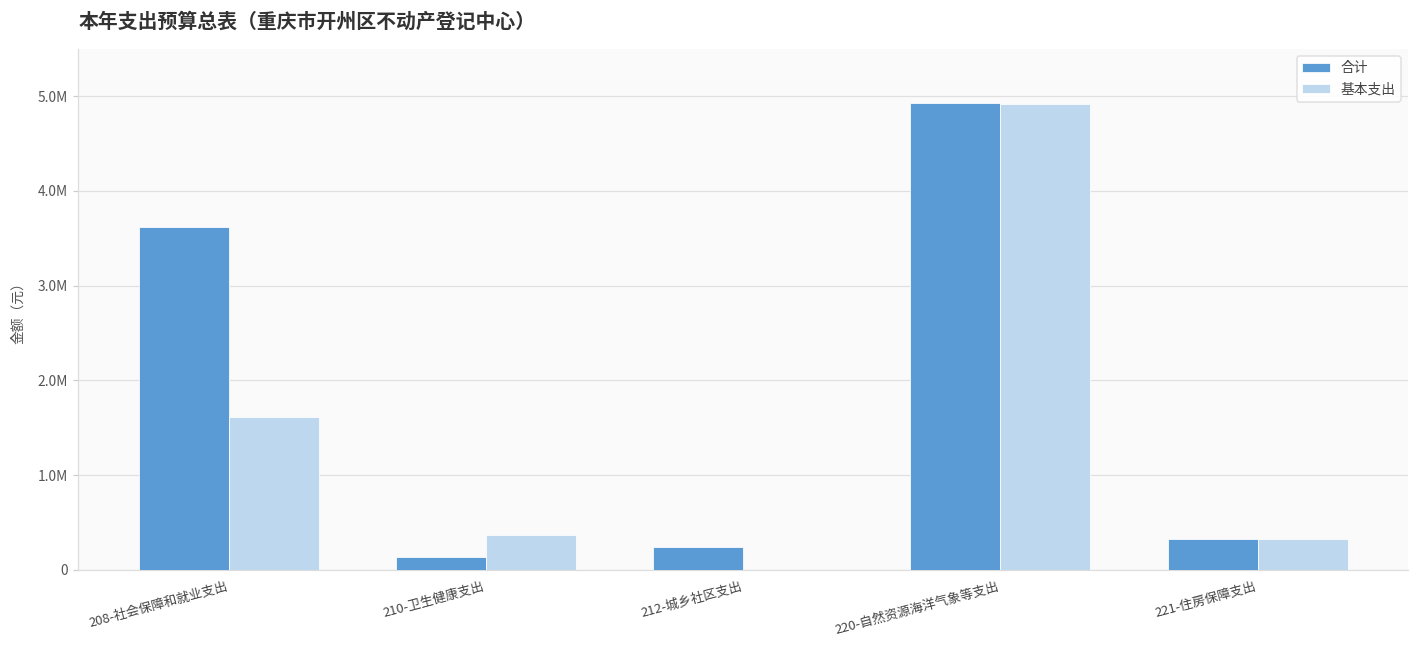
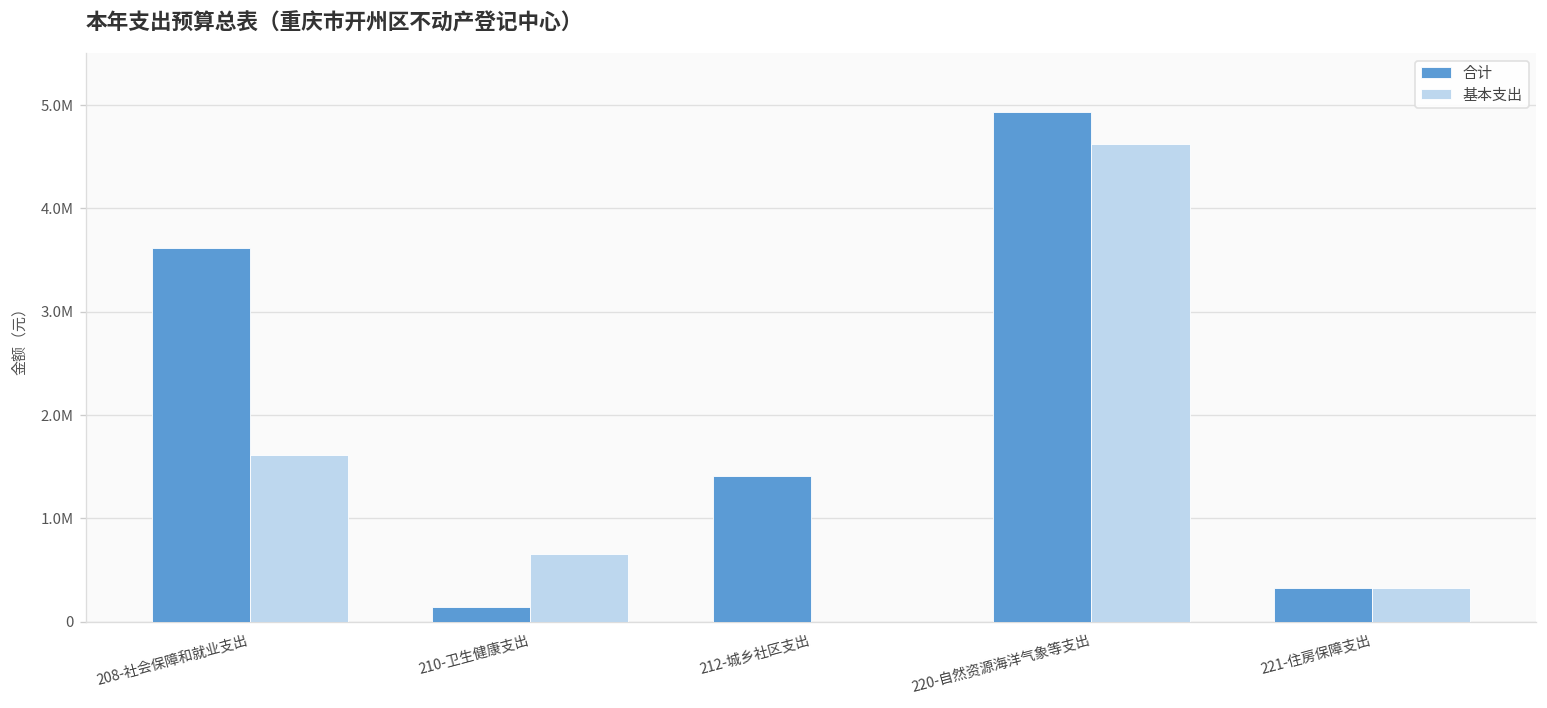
  {
    "合计": {
      "208-社会保障和就业支出": 3600000,
      "210-卫生健康支出": 100000,
-     "212-城乡社区支出": 200000,
+     "212-城乡社区支出": 1400000,
      "220-自然资源海洋气象等支出": 4900000,
      "221-住房保障支出": 300000
    },
    "基本支出": {
      "208-社会保障和就业支出": 1600000,
-     "210-卫生健康支出": 400000,
+     "210-卫生健康支出": 700000,
      "212-城乡社区支出": 0,
-     "220-自然资源海洋气象等支出": 4900000,
+     "220-自然资源海洋气象等支出": 4600000,
      "221-住房保障支出": 300000
    }
  }
